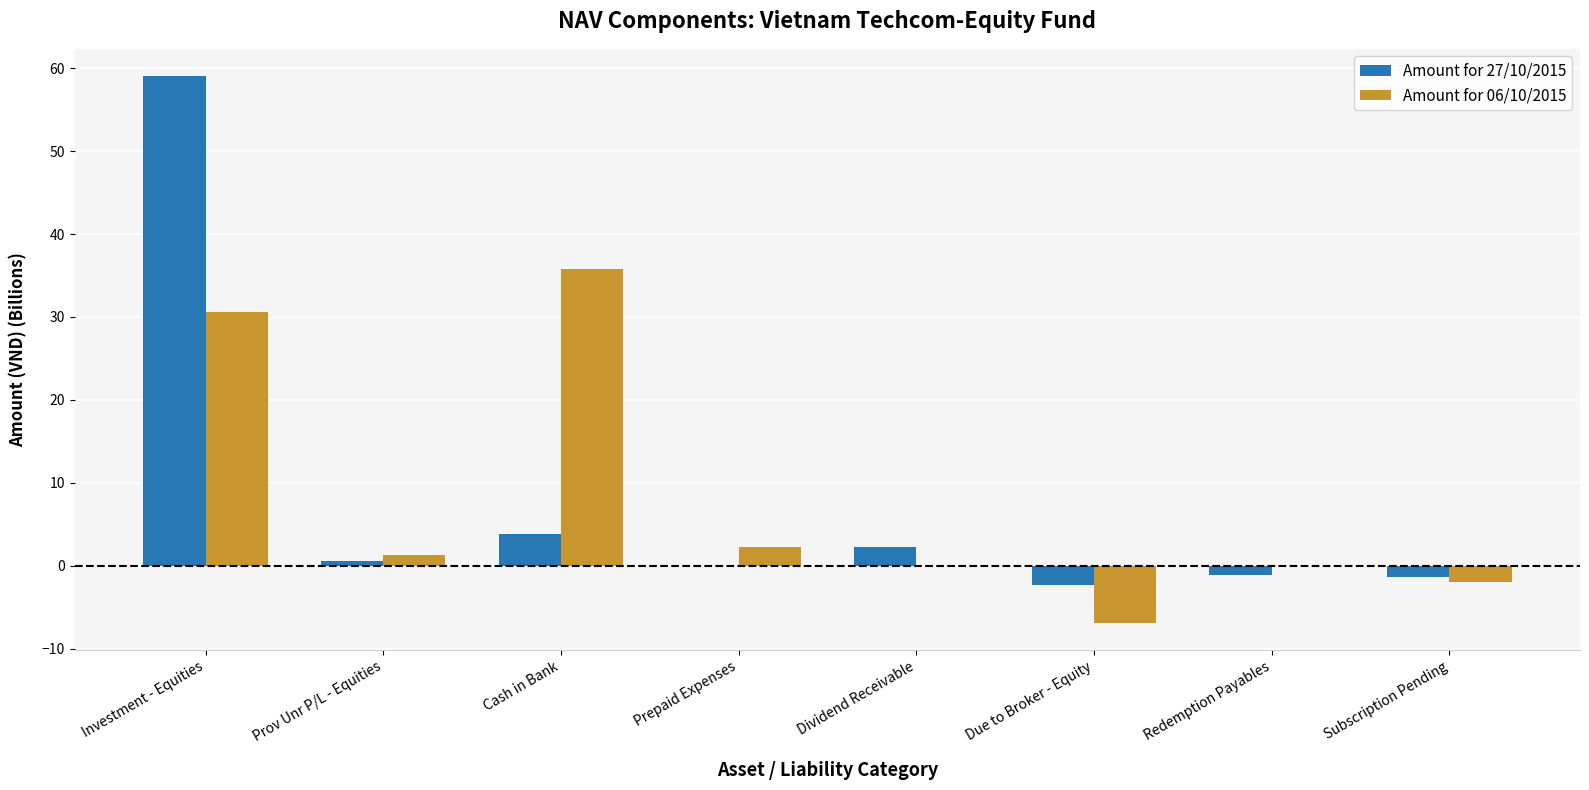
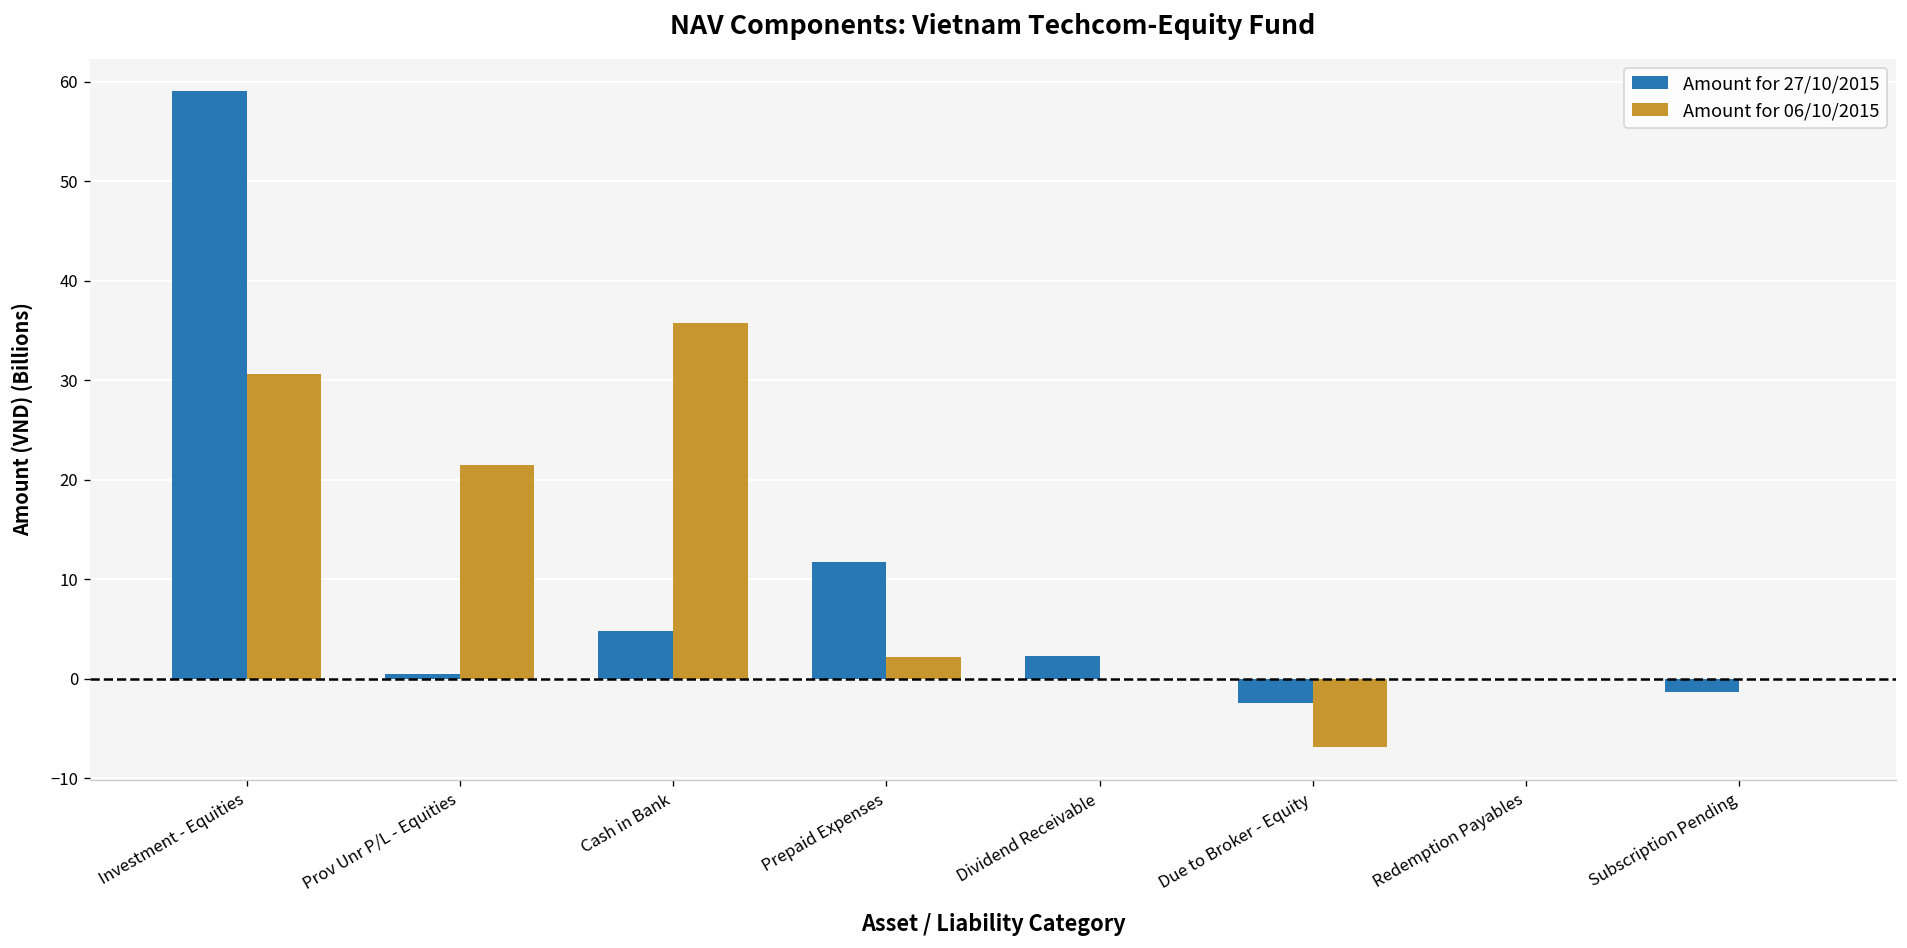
  {
    "Amount for 27/10/2015": {
      "Investment - Equities": 59,
      "Prov Unr P/L - Equities": 1,
-     "Cash in Bank": 4,
-     "Prepaid Expenses": 0,
+     "Cash in Bank": 5,
+     "Prepaid Expenses": 12,
      "Dividend Receivable": 2,
      "Due to Broker - Equity": -2,
-     "Redemption Payables": -1,
+     "Redemption Payables": 0,
      "Subscription Pending": -1
    },
    "Amount for 06/10/2015": {
      "Investment - Equities": 31,
-     "Prov Unr P/L - Equities": 1,
+     "Prov Unr P/L - Equities": 21,
      "Cash in Bank": 36,
      "Prepaid Expenses": 2,
      "Dividend Receivable": 0,
      "Due to Broker - Equity": -7,
-     "Subscription Pending": -2
+     "Subscription Pending": 0
    }
  }
